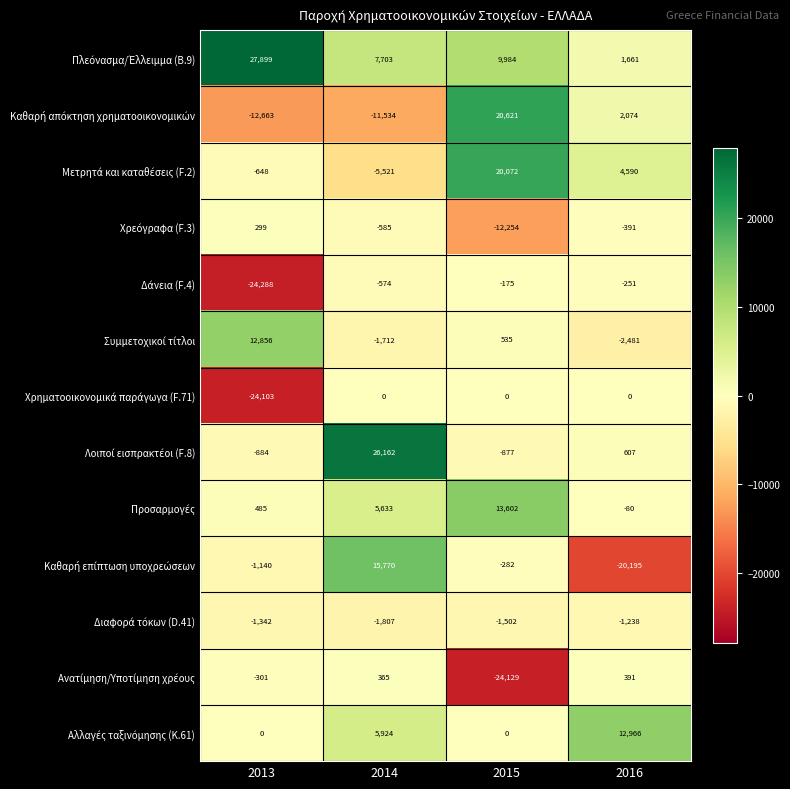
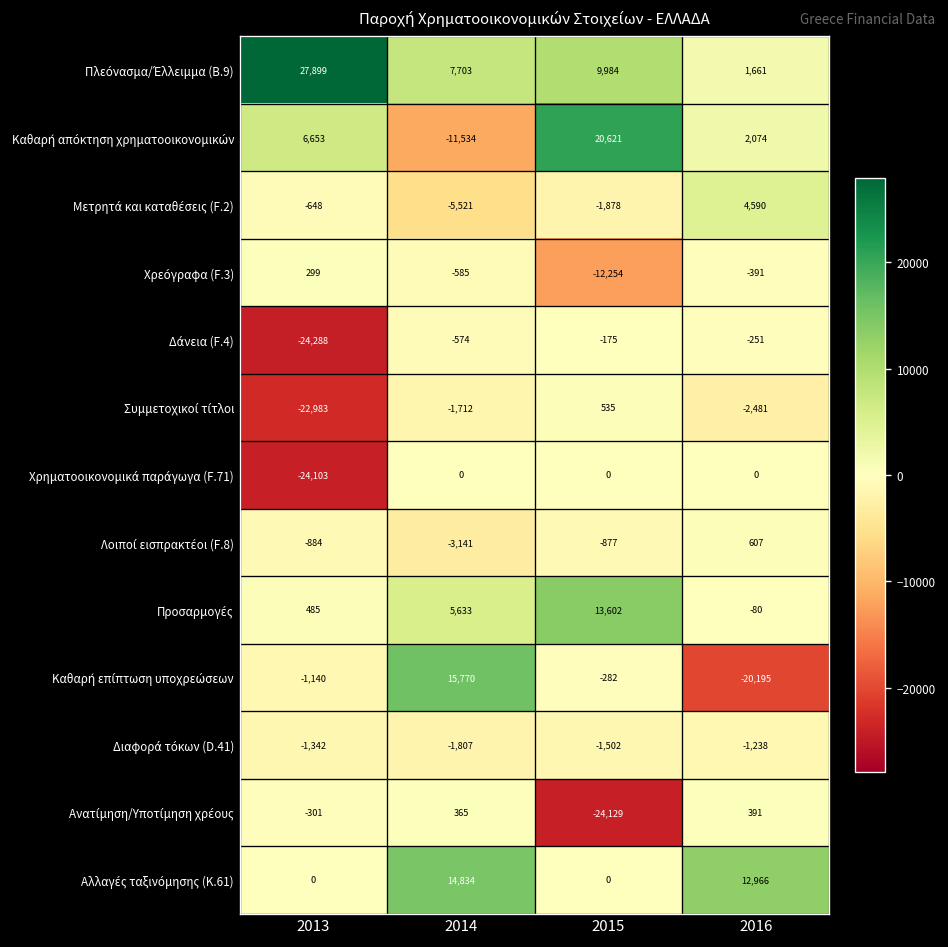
  {
    "Πλεόνασμα/Έλλειμμα (B.9)": {
      "2013": "27,899",
      "2014": "7,703",
      "2015": "9,984",
      "2016": "1,661"
    },
    "Καθαρή απόκτηση χρηματοοικονομικών": {
-     "2013": "-12,663",
+     "2013": "6,653",
      "2014": "-11,534",
      "2015": "20,621",
      "2016": "2,074"
    },
    "Μετρητά και καταθέσεις (F.2)": {
      "2013": "-648",
      "2014": "-5,521",
-     "2015": "20,072",
+     "2015": "-1,878",
      "2016": "4,590"
    },
    "Χρεόγραφα (F.3)": {
      "2013": "299",
      "2014": "-585",
      "2015": "-12,254",
      "2016": "-391"
    },
    "Δάνεια (F.4)": {
      "2013": "-24,288",
      "2014": "-574",
      "2015": "-175",
      "2016": "-251"
    },
    "Συμμετοχικοί τίτλοι": {
-     "2013": "12,856",
+     "2013": "-22,983",
      "2014": "-1,712",
      "2015": "535",
      "2016": "-2,481"
    },
    "Χρηματοοικονομικά παράγωγα (F.71)": {
      "2013": "-24,103",
      "2014": "0",
      "2015": "0",
      "2016": "0"
    },
    "Λοιποί εισπρακτέοι (F.8)": {
      "2013": "-884",
-     "2014": "26,162",
+     "2014": "-3,141",
      "2015": "-877",
      "2016": "607"
    },
    "Προσαρμογές": {
      "2013": "485",
      "2014": "5,633",
      "2015": "13,602",
      "2016": "-80"
    },
    "Καθαρή επίπτωση υποχρεώσεων": {
      "2013": "-1,140",
      "2014": "15,770",
      "2015": "-282",
      "2016": "-20,195"
    },
    "Διαφορά τόκων (D.41)": {
      "2013": "-1,342",
      "2014": "-1,807",
      "2015": "-1,502",
      "2016": "-1,238"
    },
    "Ανατίμηση/Υποτίμηση χρέους": {
      "2013": "-301",
      "2014": "365",
      "2015": "-24,129",
      "2016": "391"
    },
    "Αλλαγές ταξινόμησης (K.61)": {
      "2013": "0",
-     "2014": "5,924",
+     "2014": "14,834",
      "2015": "0",
      "2016": "12,966"
    }
  }
